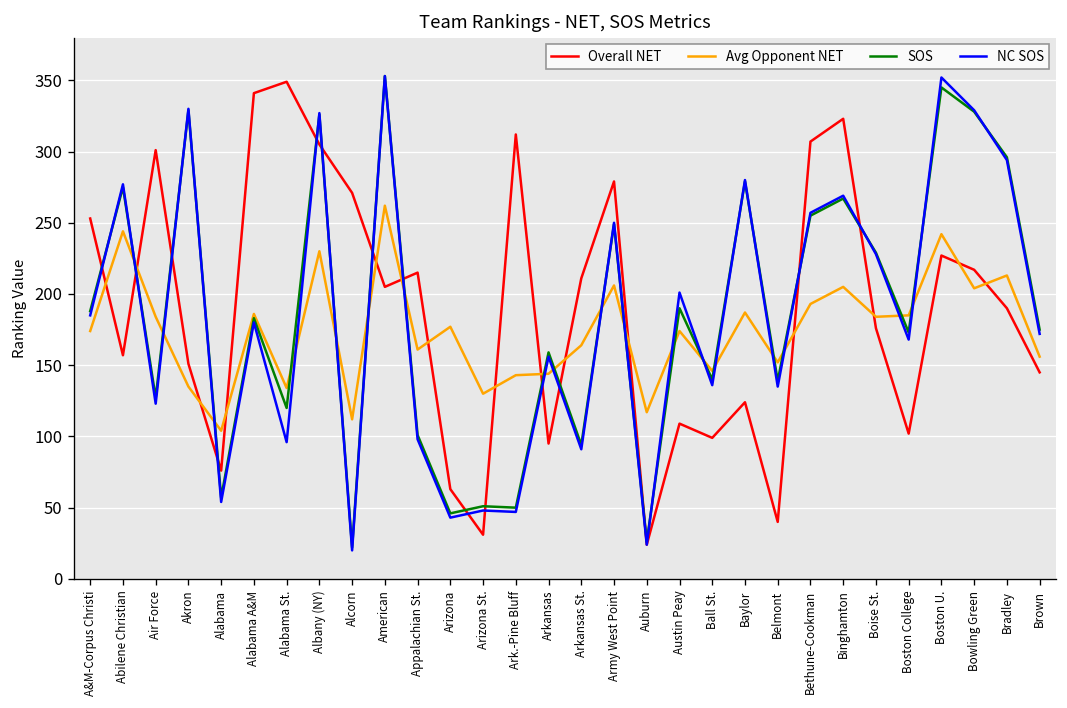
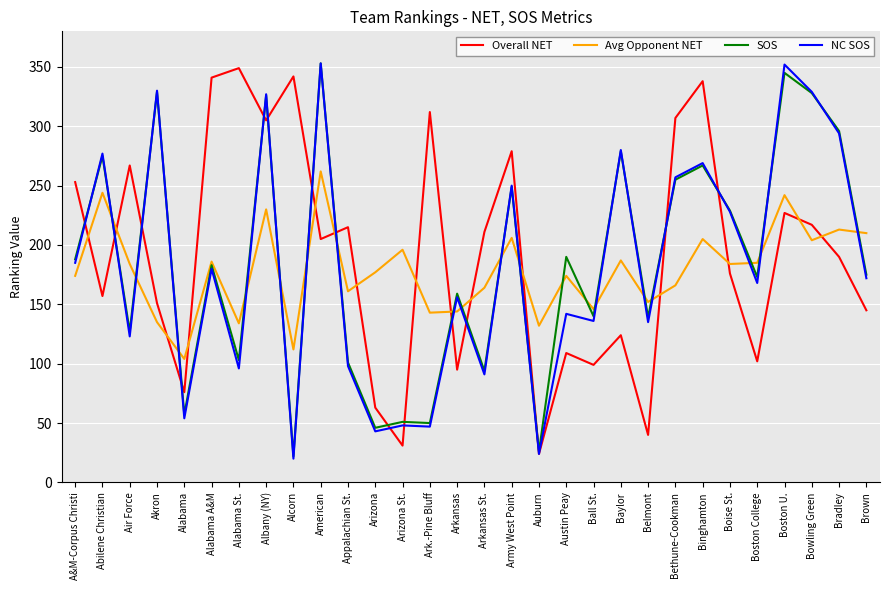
  {
    "Overall NET": {
      "A&M-Corpus Christi": 253,
      "Abilene Christian": 157,
-     "Air Force": 301,
+     "Air Force": 267,
      "Akron": 151,
      "Alabama": 76,
      "Alabama A&M": 341,
      "Alabama St.": 349,
      "Albany (NY)": 305,
-     "Alcorn": 271,
+     "Alcorn": 342,
      "American": 205,
      "Appalachian St.": 215,
      "Arizona": 63,
      "Arizona St.": 31,
      "Ark.-Pine Bluff": 312,
      "Arkansas": 95,
      "Arkansas St.": 211,
      "Army West Point": 279,
      "Austin Peay": 109,
      "Ball St.": 99,
      "Baylor": 124,
      "Belmont": 40,
      "Bethune-Cookman": 307,
-     "Binghamton": 323,
+     "Binghamton": 338,
      "Boise St.": 176,
      "Boston College": 102,
      "Boston U.": 227,
      "Bowling Green": 217,
      "Bradley": 190,
      "Brown": 145
    },
    "Avg Opponent NET": {
      "A&M-Corpus Christi": 174,
      "Abilene Christian": 244,
      "Air Force": 184,
      "Akron": 135,
      "Alabama": 104,
      "Alabama A&M": 186,
      "Alabama St.": 134,
      "Albany (NY)": 230,
      "Alcorn": 112,
      "American": 262,
      "Appalachian St.": 161,
      "Arizona": 177,
-     "Arizona St.": 130,
+     "Arizona St.": 196,
      "Ark.-Pine Bluff": 143,
      "Arkansas": 144,
      "Arkansas St.": 164,
      "Army West Point": 206,
-     "Auburn": 117,
+     "Auburn": 132,
      "Austin Peay": 174,
      "Ball St.": 146,
      "Baylor": 187,
      "Belmont": 152,
-     "Bethune-Cookman": 193,
+     "Bethune-Cookman": 166,
      "Binghamton": 205,
      "Boise St.": 184,
      "Boston College": 185,
      "Boston U.": 242,
      "Bowling Green": 204,
      "Bradley": 213,
-     "Brown": 156
+     "Brown": 210
    },
    "SOS": {
      "A&M-Corpus Christi": 188,
      "Air Force": 127,
      "Alabama": 57,
      "Alabama A&M": 183,
-     "Alabama St.": 120,
+     "Alabama St.": 103,
      "Appalachian St.": 101,
      "Arizona": 46,
      "Arizona St.": 51,
      "Ark.-Pine Bluff": 50,
      "Arkansas": 159,
      "Arkansas St.": 94,
      "Austin Peay": 190,
      "Ball St.": 140,
      "Belmont": 139,
      "Boston College": 173,
      "Boston U.": 345,
      "Brown": 175
    },
    "NC SOS": {
      "A&M-Corpus Christi": 185,
      "Air Force": 123,
      "Alabama": 54,
      "Alabama A&M": 180,
      "Alabama St.": 96,
      "Appalachian St.": 98,
      "Arizona": 43,
      "Arizona St.": 48,
      "Ark.-Pine Bluff": 47,
      "Arkansas": 156,
      "Arkansas St.": 91,
-     "Austin Peay": 201,
+     "Austin Peay": 142,
      "Ball St.": 136,
      "Belmont": 135,
      "Boston College": 168,
      "Boston U.": 352,
      "Brown": 172
    }
  }
